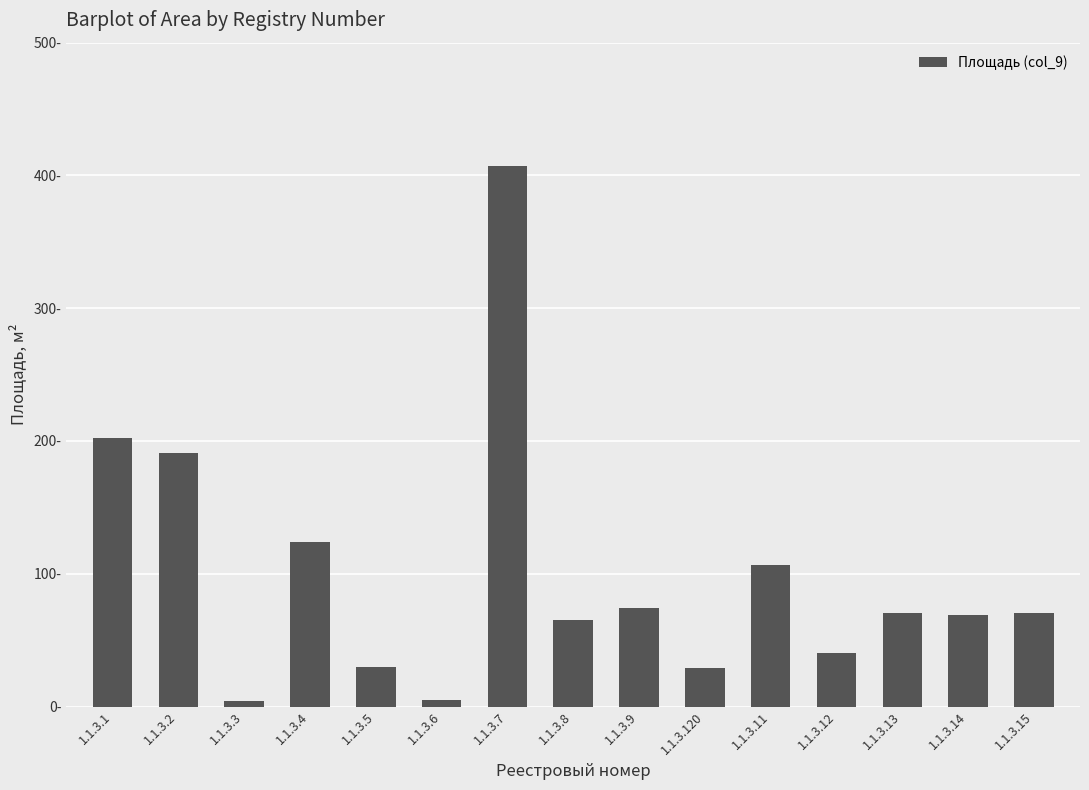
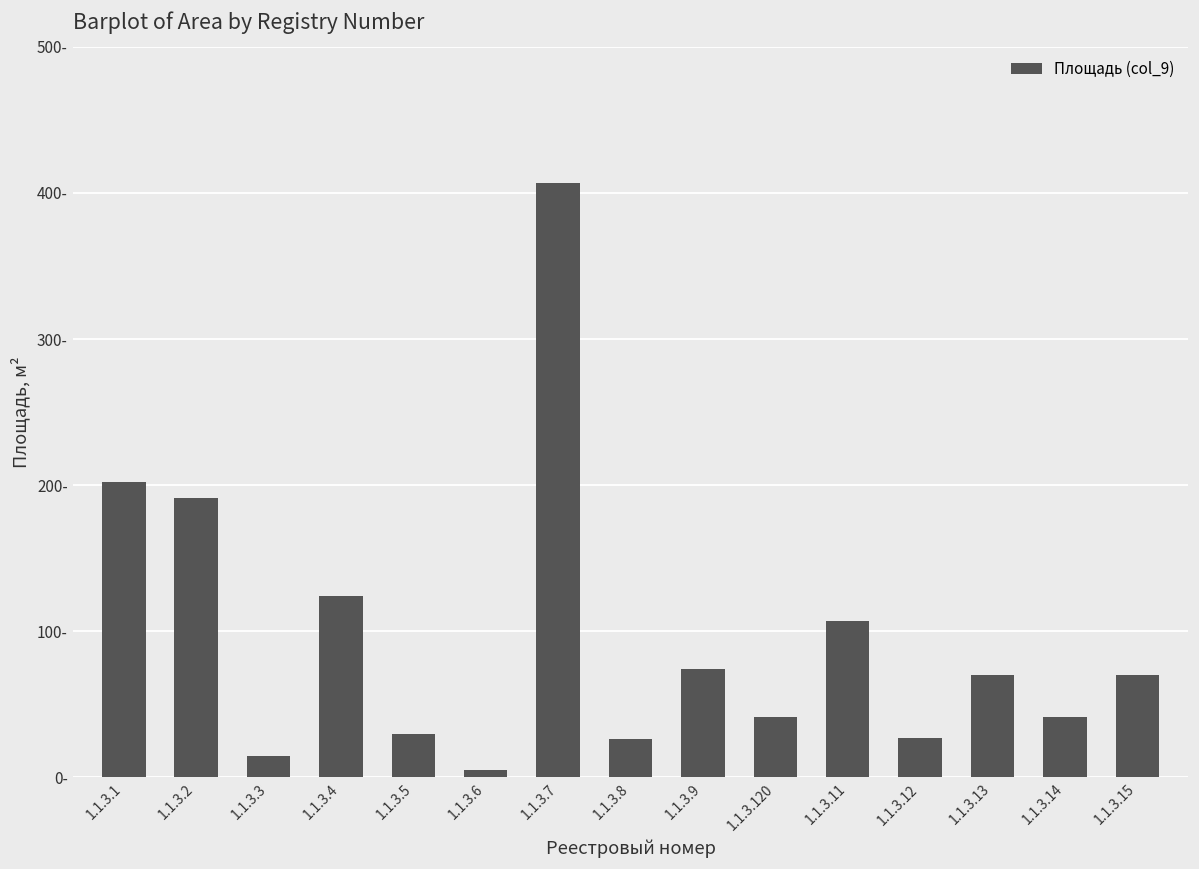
  {
    "1.1.3.1": "202-",
    "1.1.3.2": "191-",
-   "1.1.3.3": "5-",
+   "1.1.3.3": "15-",
    "1.1.3.4": "124-",
    "1.1.3.5": "30-",
    "1.1.3.6": "5-",
    "1.1.3.7": "407-",
-   "1.1.3.8": "65-",
+   "1.1.3.8": "26-",
    "1.1.3.9": "74-",
-   "1.1.3.120": "29-",
+   "1.1.3.120": "41-",
    "1.1.3.11": "107-",
-   "1.1.3.12": "41-",
+   "1.1.3.12": "27-",
    "1.1.3.13": "70-",
-   "1.1.3.14": "69-",
+   "1.1.3.14": "41-",
    "1.1.3.15": "70-"
  }
